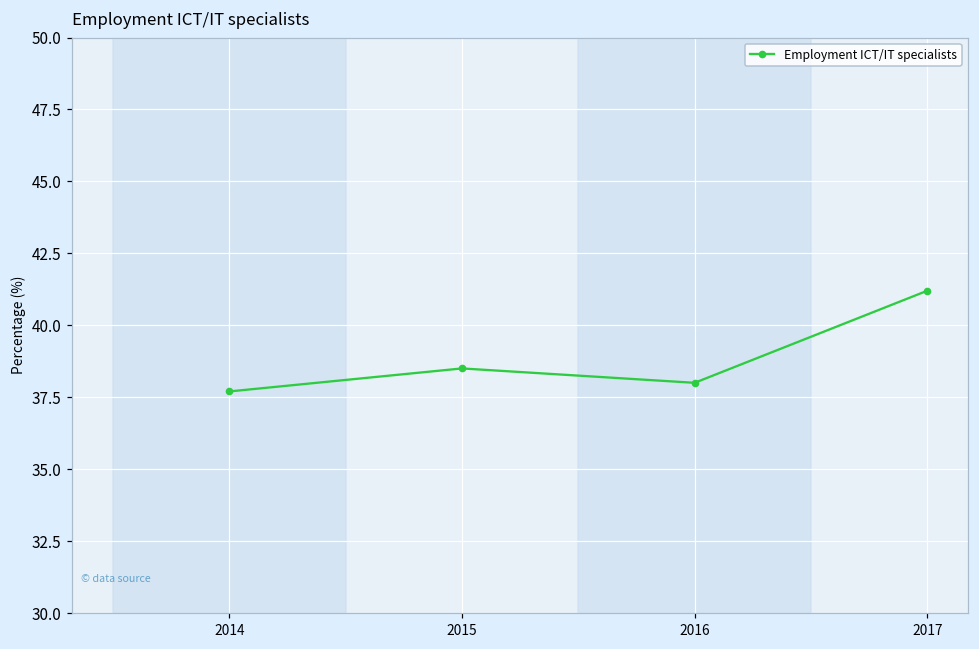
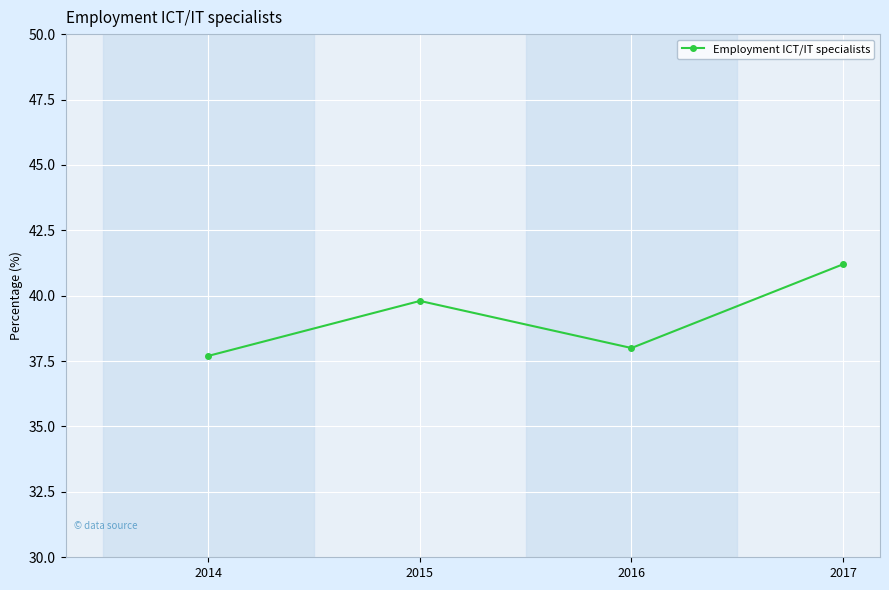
  {
    "2014": 37.7,
-   "2015": 38.5,
+   "2015": 39.8,
    "2016": 38.0,
    "2017": 41.2
  }
